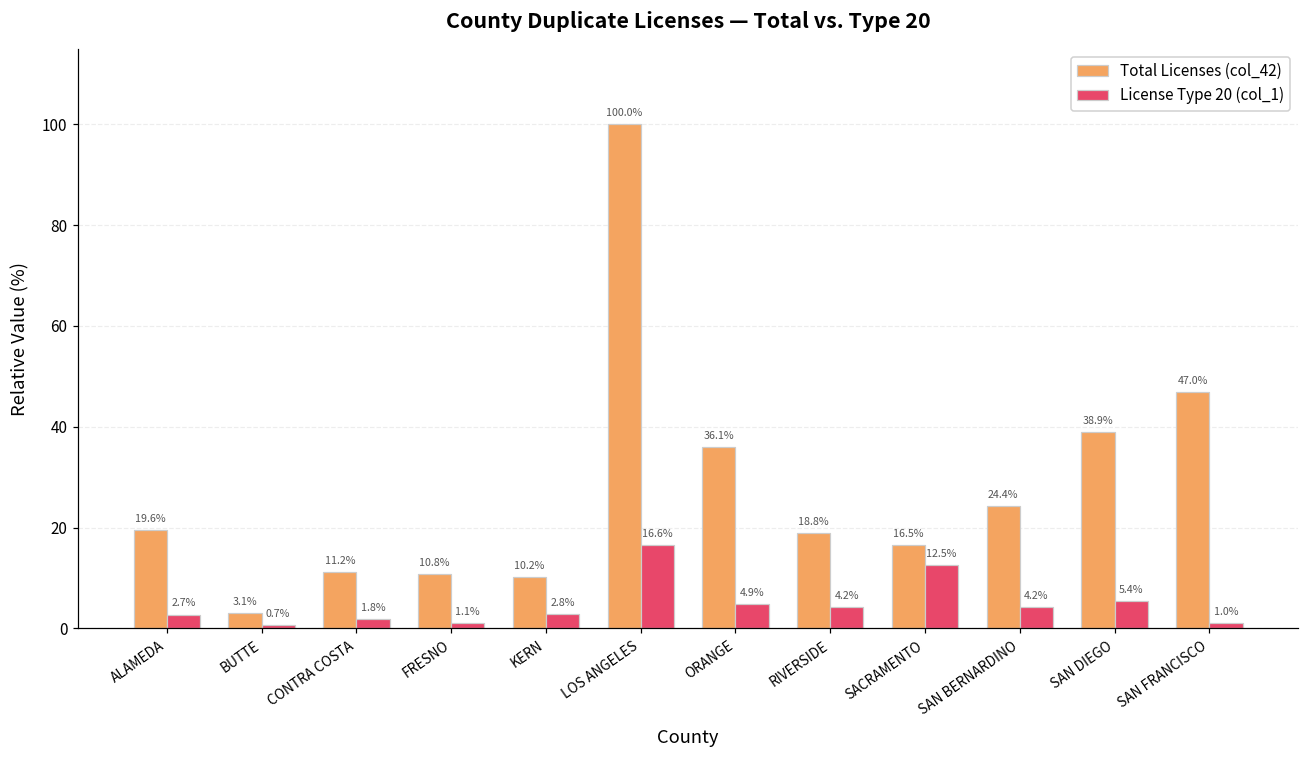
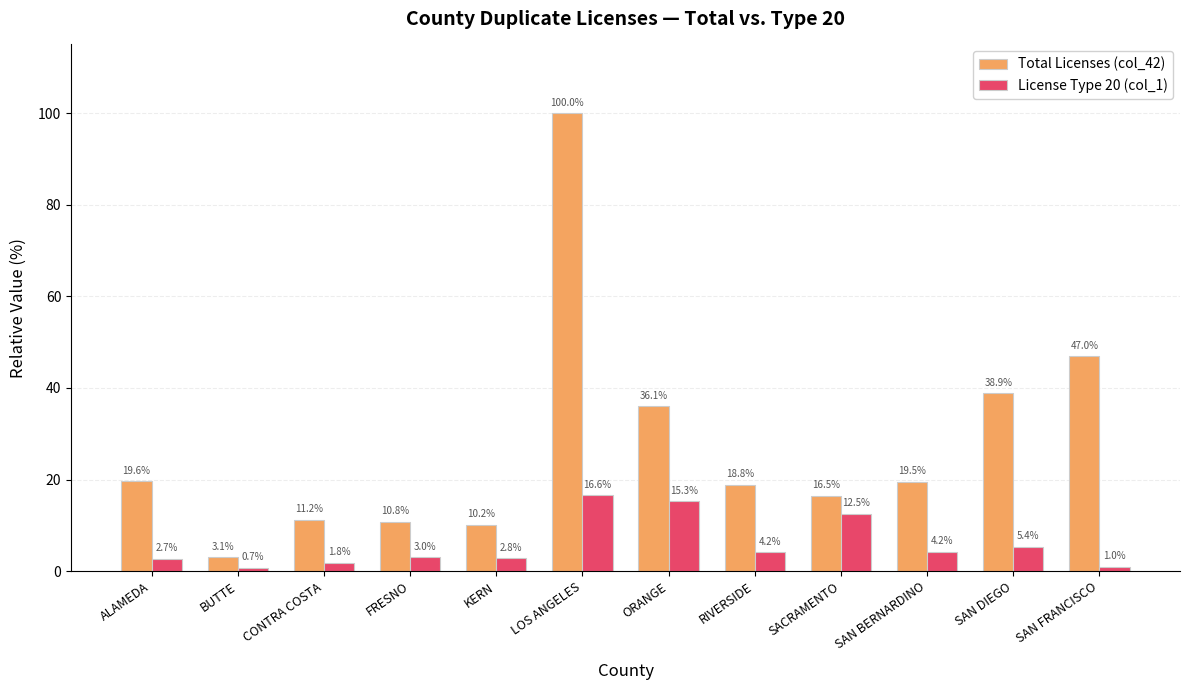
  {
    "Total Licenses (col_42)": {
      "ALAMEDA": "19.6%",
      "BUTTE": "3.1%",
      "CONTRA COSTA": "11.2%",
      "FRESNO": "10.8%",
      "KERN": "10.2%",
      "LOS ANGELES": "100.0%",
      "ORANGE": "36.1%",
      "RIVERSIDE": "18.8%",
      "SACRAMENTO": "16.5%",
-     "SAN BERNARDINO": "24.4%",
+     "SAN BERNARDINO": "19.5%",
      "SAN DIEGO": "38.9%",
      "SAN FRANCISCO": "47.0%"
    },
    "License Type 20 (col_1)": {
      "ALAMEDA": "2.7%",
      "BUTTE": "0.7%",
      "CONTRA COSTA": "1.8%",
-     "FRESNO": "1.1%",
+     "FRESNO": "3.0%",
      "KERN": "2.8%",
      "LOS ANGELES": "16.6%",
-     "ORANGE": "4.9%",
+     "ORANGE": "15.3%",
      "RIVERSIDE": "4.2%",
      "SACRAMENTO": "12.5%",
      "SAN BERNARDINO": "4.2%",
      "SAN DIEGO": "5.4%",
      "SAN FRANCISCO": "1.0%"
    }
  }
